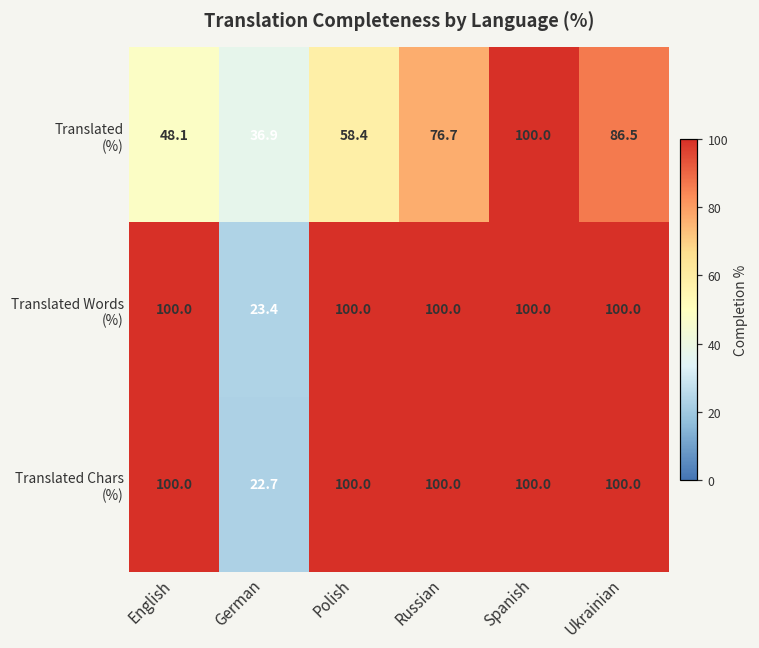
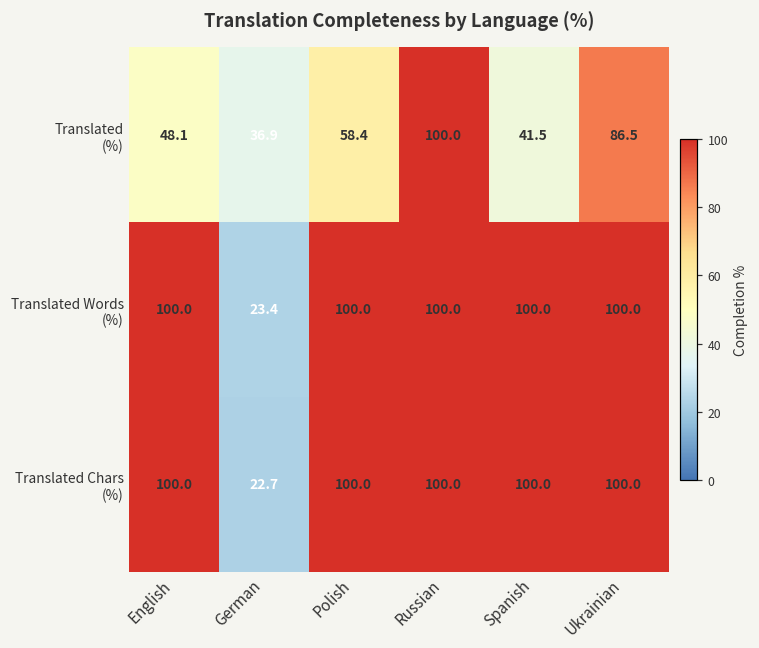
  {
    "Translated (%)": {
      "English": 48.1,
      "Polish": 58.4,
-     "Russian": 76.7,
-     "Spanish": 100.0,
+     "Russian": 100.0,
+     "Spanish": 41.5,
      "Ukrainian": 86.5
    },
    "Translated Words (%)": {
      "English": 100.0,
      "German": 23.4,
      "Polish": 100.0,
      "Russian": 100.0,
      "Spanish": 100.0,
      "Ukrainian": 100.0
    },
    "Translated Chars (%)": {
      "English": 100.0,
      "German": 22.7,
      "Polish": 100.0,
      "Russian": 100.0,
      "Spanish": 100.0,
      "Ukrainian": 100.0
    }
  }
